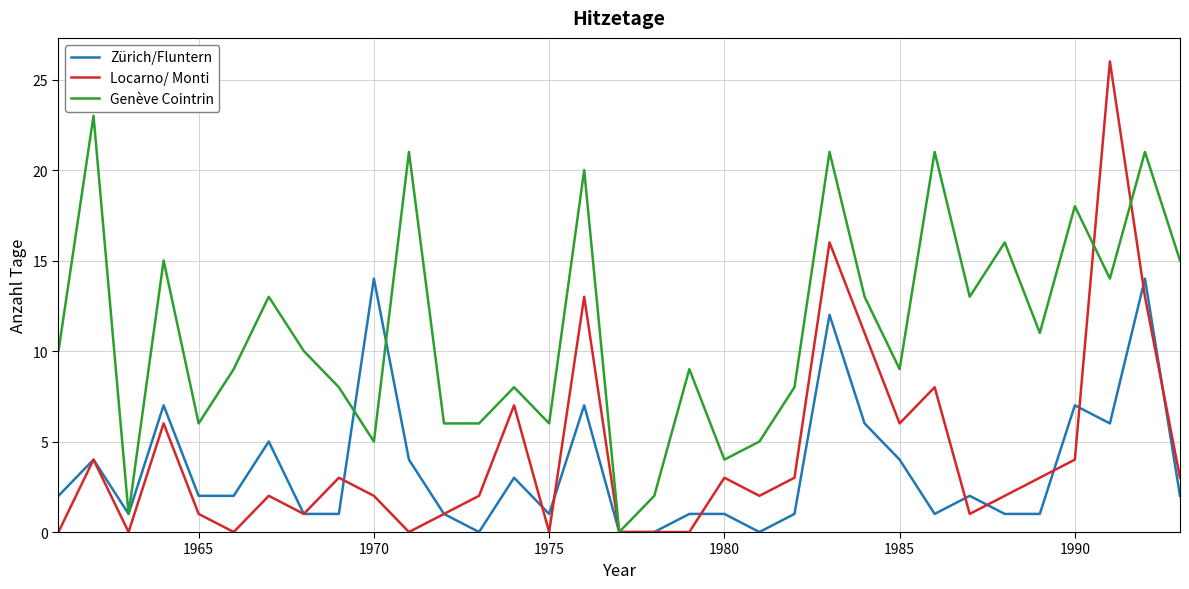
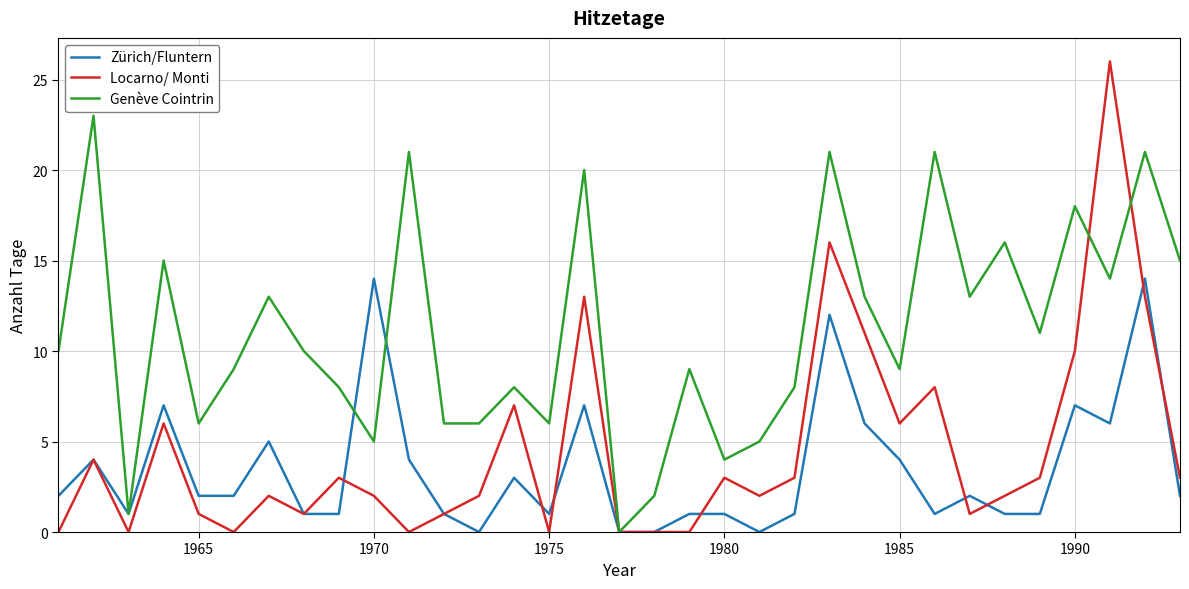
  {
    "Zürich/Fluntern": {
      "1965": 2,
      "1970": 14,
      "1975": 1,
      "1980": 1,
      "1985": 4,
      "1990": 7
    },
    "Locarno/ Monti": {
      "1965": 1,
      "1970": 2,
      "1975": 0,
      "1980": 3,
      "1985": 6,
-     "1990": 4
+     "1990": 10
    },
    "Genève Cointrin": {
      "1965": 6,
      "1970": 5,
      "1975": 6,
      "1980": 4,
      "1985": 9,
      "1990": 18
    }
  }
